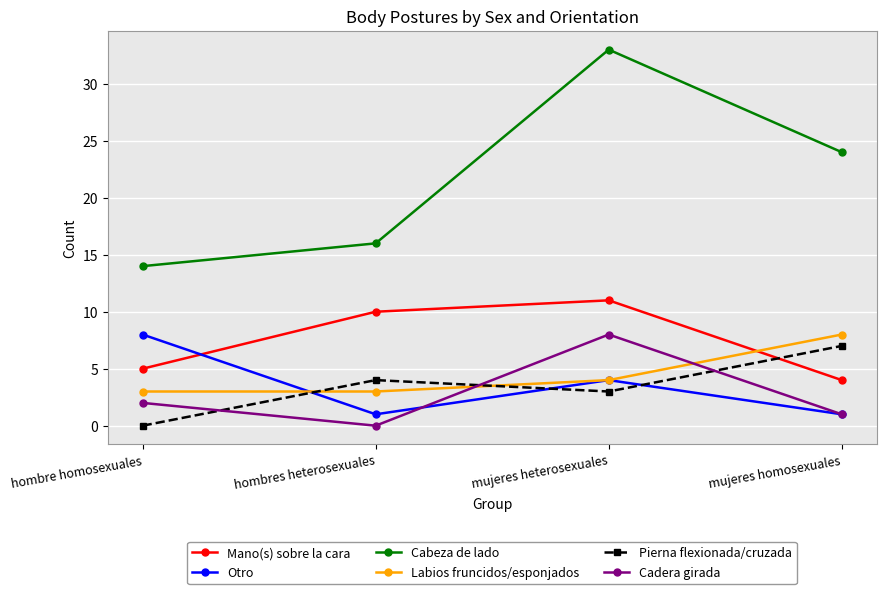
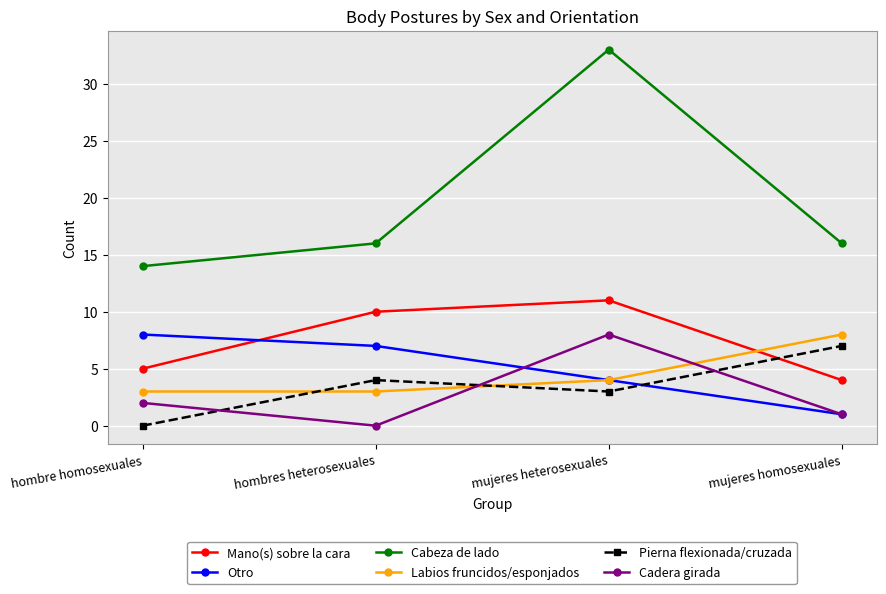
  {
    "Mano(s) sobre la cara": {
      "hombre homosexuales": 5,
      "hombres heterosexuales": 10,
      "mujeres heterosexuales": 11,
      "mujeres homosexuales": 4
    },
    "Otro": {
      "hombre homosexuales": 8,
-     "hombres heterosexuales": 1
+     "hombres heterosexuales": 7
    },
    "Cabeza de lado": {
      "hombre homosexuales": 14,
      "hombres heterosexuales": 16,
      "mujeres heterosexuales": 33,
-     "mujeres homosexuales": 24
+     "mujeres homosexuales": 16
    },
    "Labios fruncidos/esponjados": {
      "hombre homosexuales": 3,
      "hombres heterosexuales": 3,
      "mujeres homosexuales": 8
    },
    "Pierna flexionada/cruzada": {
      "hombre homosexuales": 0,
      "hombres heterosexuales": 4,
      "mujeres heterosexuales": 3,
      "mujeres homosexuales": 7
    },
    "Cadera girada": {
      "hombre homosexuales": 2,
      "hombres heterosexuales": 0,
      "mujeres heterosexuales": 8
    }
  }
